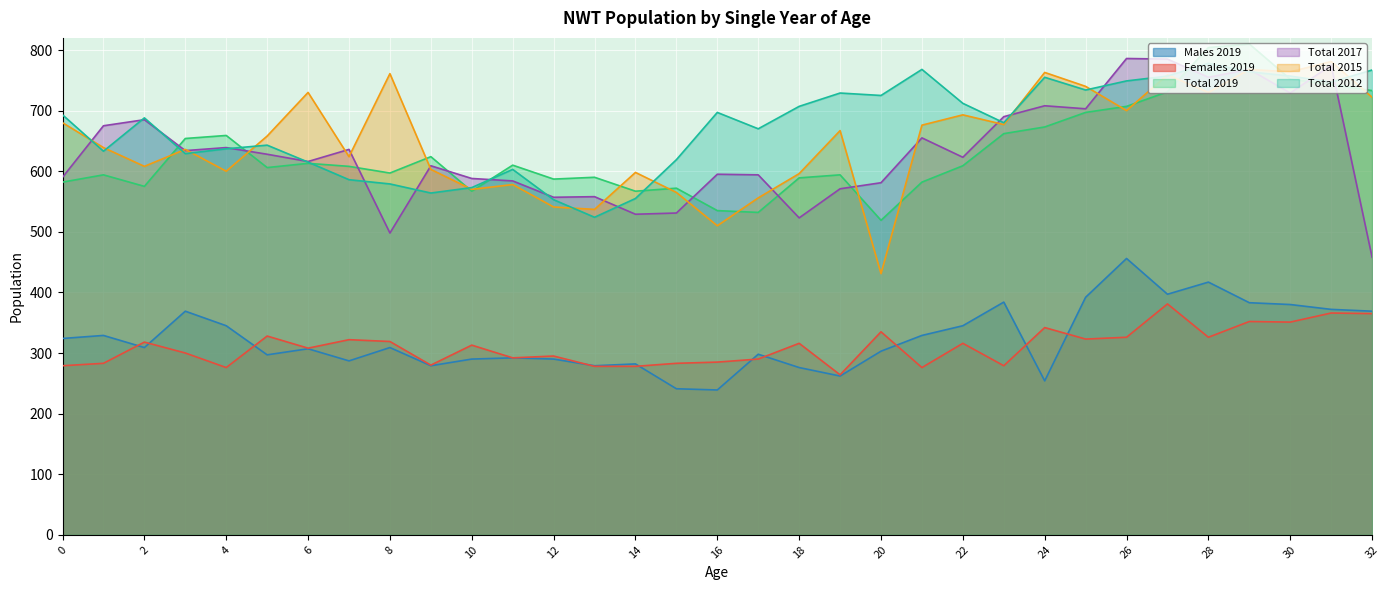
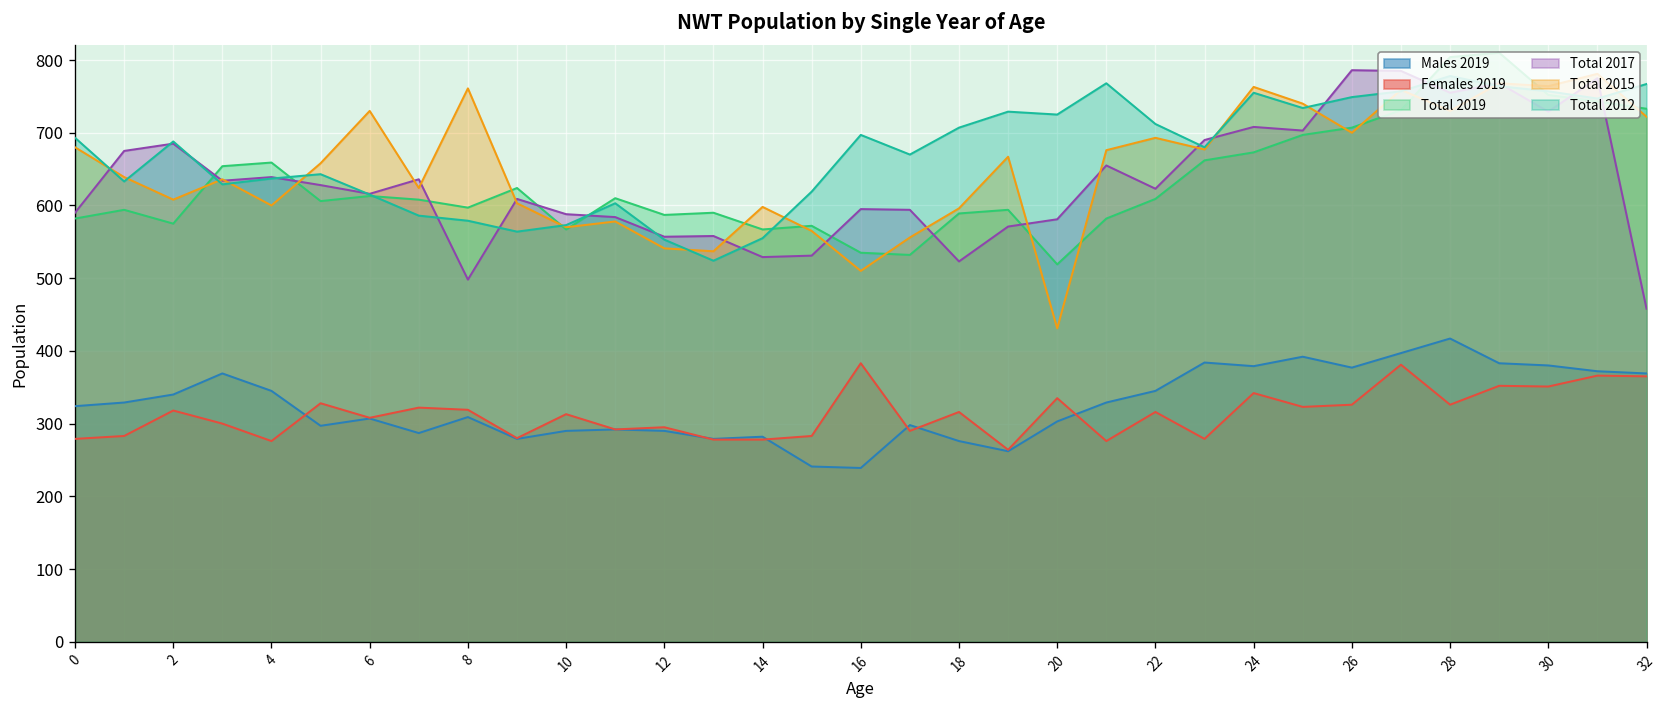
  {
    "Males 2019": {
      "0": 320,
-     "2": 310,
+     "2": 340,
      "4": 350,
      "8": 310,
      "10": 290,
      "12": 290,
      "16": 240,
      "18": 280,
      "20": 300,
      "22": 350,
-     "24": 250,
-     "26": 460,
+     "24": 380,
+     "26": 380,
      "28": 420,
      "30": 380
    },
    "Females 2019": {
      "0": 280,
      "2": 320,
      "4": 280,
      "8": 320,
      "10": 310,
      "12": 300,
-     "16": 290,
+     "16": 380,
      "18": 320,
      "20": 340,
      "22": 320,
      "24": 340,
      "26": 330,
      "28": 330,
      "30": 350
    },
    "Total 2017": {
      "0": 590,
      "8": 500,
      "10": 590,
      "14": 530,
      "16": 600,
      "18": 520,
      "20": 580,
      "22": 620,
      "24": 710,
      "26": 790,
      "32": 460
    },
    "Total 2015": {
      "0": 680,
      "2": 610,
      "4": 600,
      "6": 730,
      "8": 760,
      "12": 540,
      "14": 600,
      "16": 510,
      "18": 600,
      "20": 430,
      "22": 690,
      "24": 760,
      "26": 700,
      "32": 720
    }
  }
